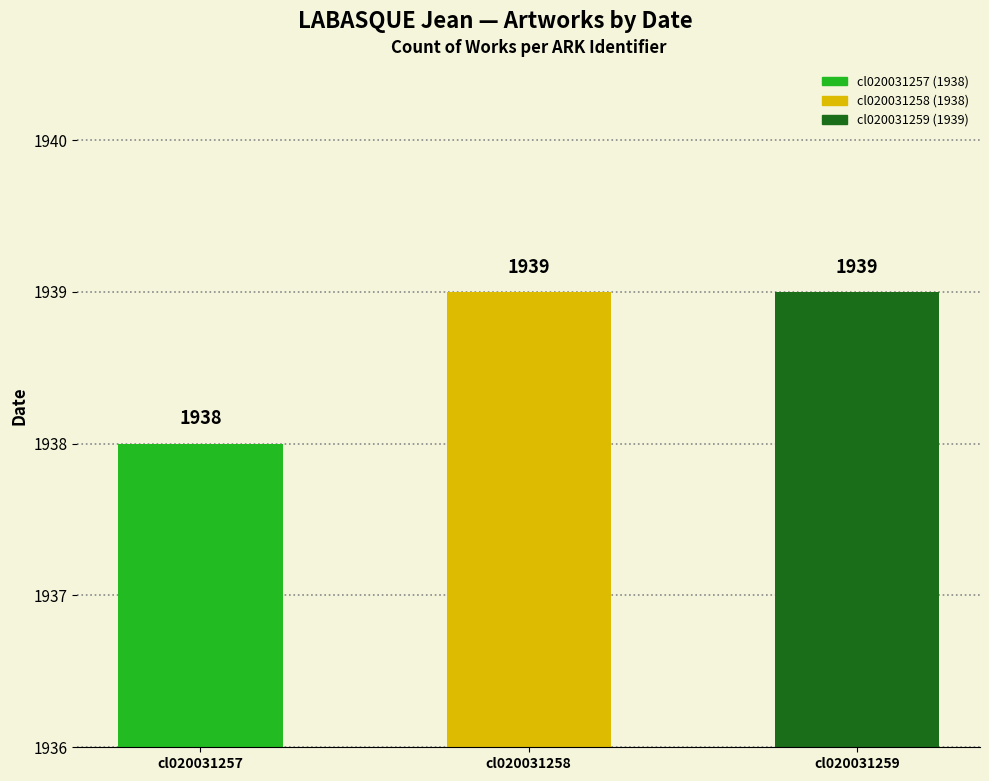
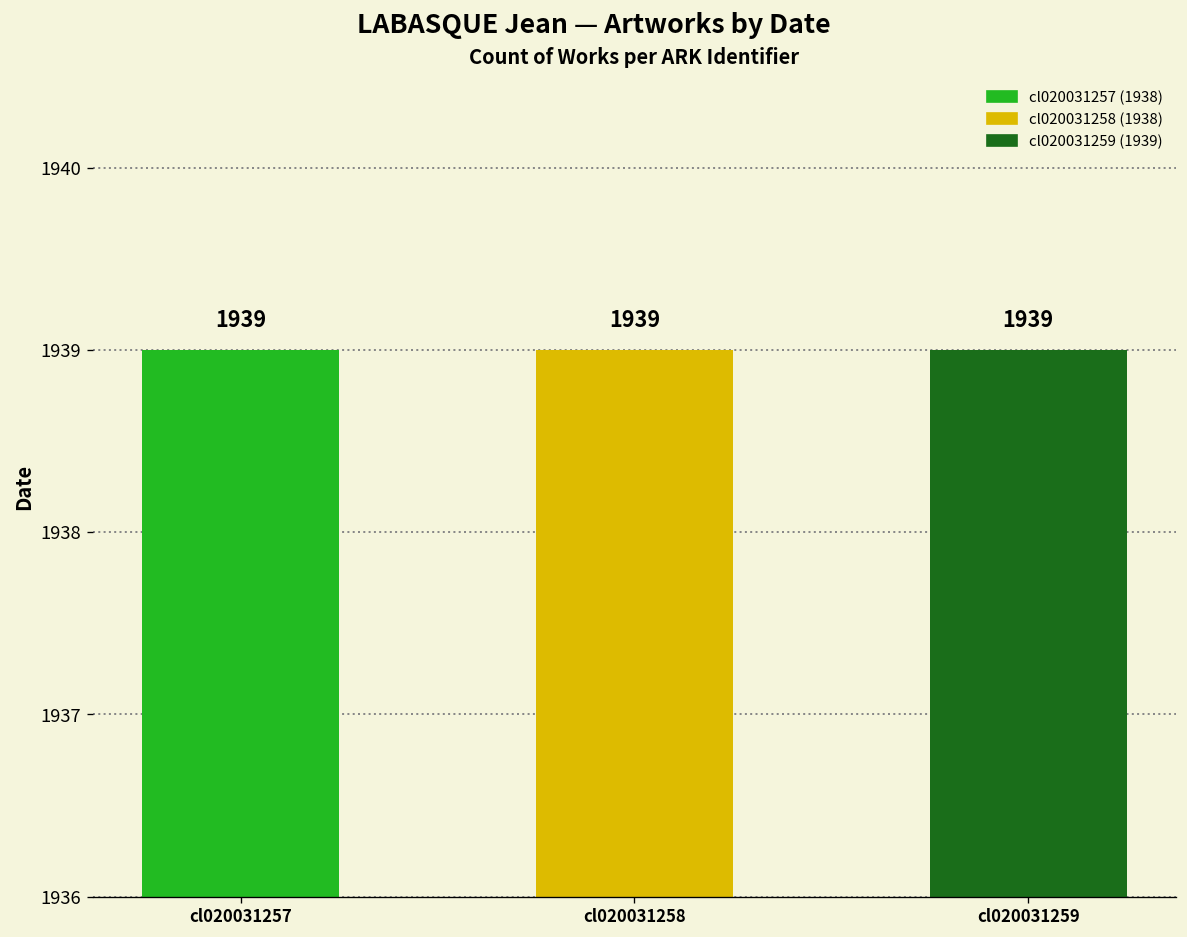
  {
-   "cl020031257": 1938,
+   "cl020031257": 1939,
    "cl020031258": 1939,
    "cl020031259": 1939
  }
